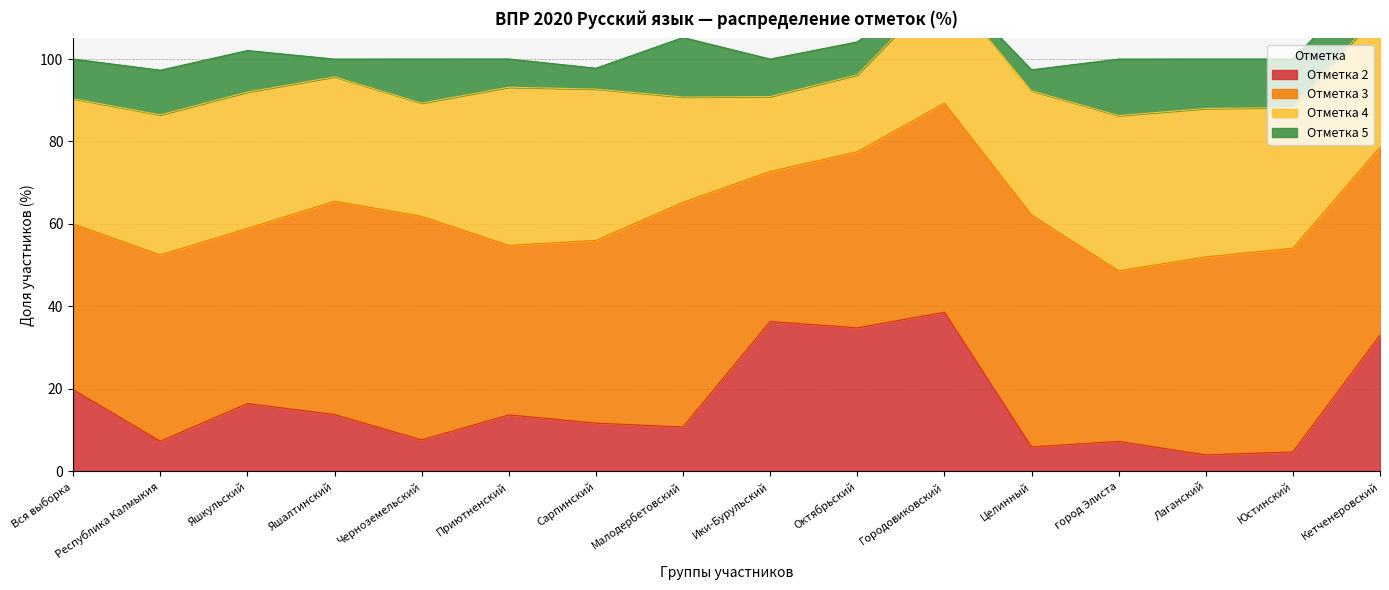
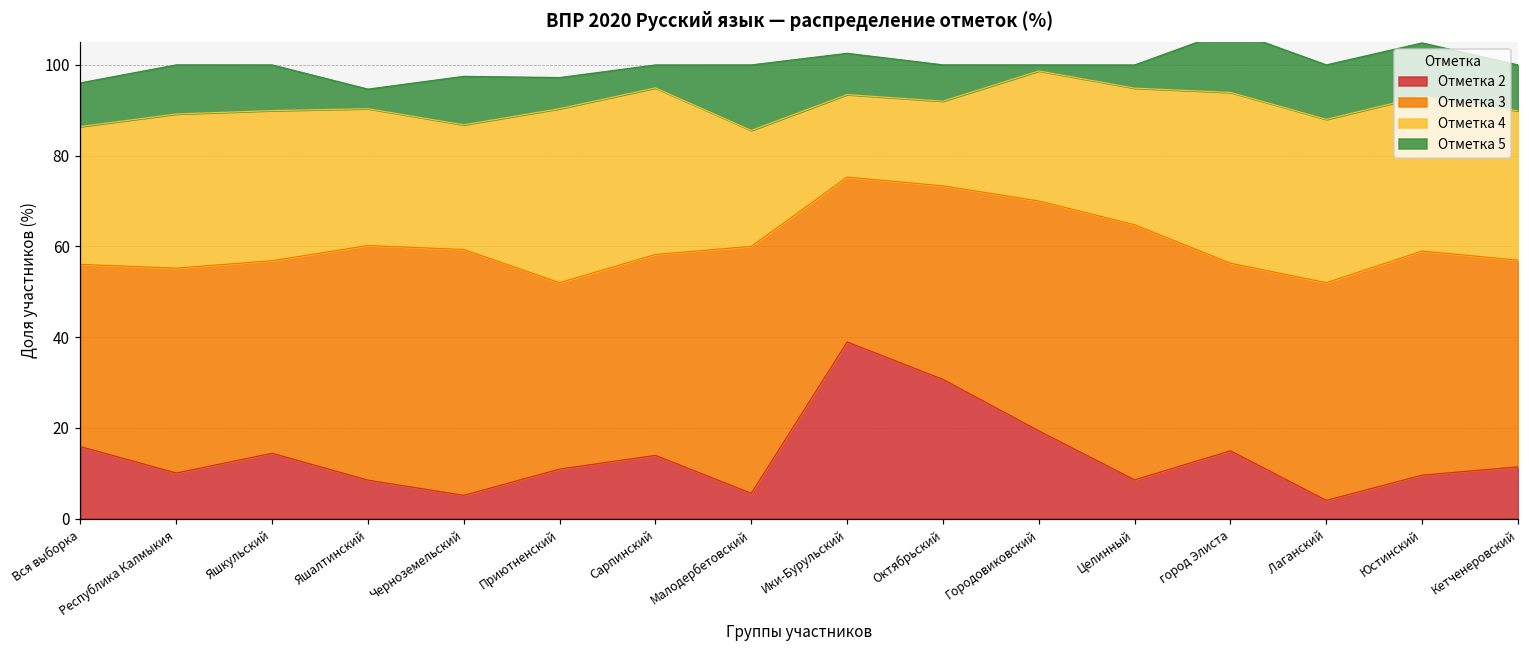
  {
    "Отметка 2": {
-     "Вся выборка": 20,
-     "Республика Калмыкия": 7,
-     "Яшкульский": 16,
-     "Яшалтинский": 14,
-     "Черноземельский": 8,
-     "Приютненский": 14,
-     "Сарпинский": 12,
-     "Малодербетовский": 11,
-     "Ики-Бурульский": 36,
-     "Октябрьский": 35,
-     "Городовиковский": 39,
-     "Целинный": 6,
-     "город Элиста": 7,
+     "Вся выборка": 16,
+     "Республика Калмыкия": 10,
+     "Яшкульский": 14,
+     "Яшалтинский": 8,
+     "Черноземельский": 5,
+     "Приютненский": 11,
+     "Сарпинский": 14,
+     "Малодербетовский": 6,
+     "Ики-Бурульский": 39,
+     "Октябрьский": 31,
+     "Городовиковский": 19,
+     "Целинный": 9,
+     "город Элиста": 15,
      "Лаганский": 4,
-     "Юстинский": 5,
-     "Кетченеровский": 33
+     "Юстинский": 10,
+     "Кетченеровский": 11
    },
    "Отметка 3": {
      "Вся выборка": 40,
      "Республика Калмыкия": 45,
      "Яшкульский": 42,
      "Яшалтинский": 52,
      "Черноземельский": 54,
      "Приютненский": 41,
      "Сарпинский": 44,
      "Малодербетовский": 54,
      "Ики-Бурульский": 36,
      "Октябрьский": 43,
      "Городовиковский": 51,
      "Целинный": 56,
      "город Элиста": 41,
      "Лаганский": 48,
      "Юстинский": 49,
      "Кетченеровский": 46
    },
    "Отметка 4": {
      "Вся выборка": 30,
      "Республика Калмыкия": 34,
      "Яшкульский": 33,
      "Яшалтинский": 30,
      "Черноземельский": 27,
      "Приютненский": 38,
      "Сарпинский": 37,
      "Малодербетовский": 26,
      "Ики-Бурульский": 18,
      "Октябрьский": 19,
      "Целинный": 30,
      "город Элиста": 38,
      "Лаганский": 36
    },
    "Отметка 5": {
      "Вся выборка": 10,
      "Республика Калмыкия": 11,
      "Яшкульский": 10,
      "Яшалтинский": 4,
      "Черноземельский": 11,
      "Приютненский": 7,
      "Сарпинский": 5,
      "Малодербетовский": 14,
      "Ики-Бурульский": 9,
      "Октябрьский": 8,
      "Целинный": 5,
      "Лаганский": 12
    }
  }
